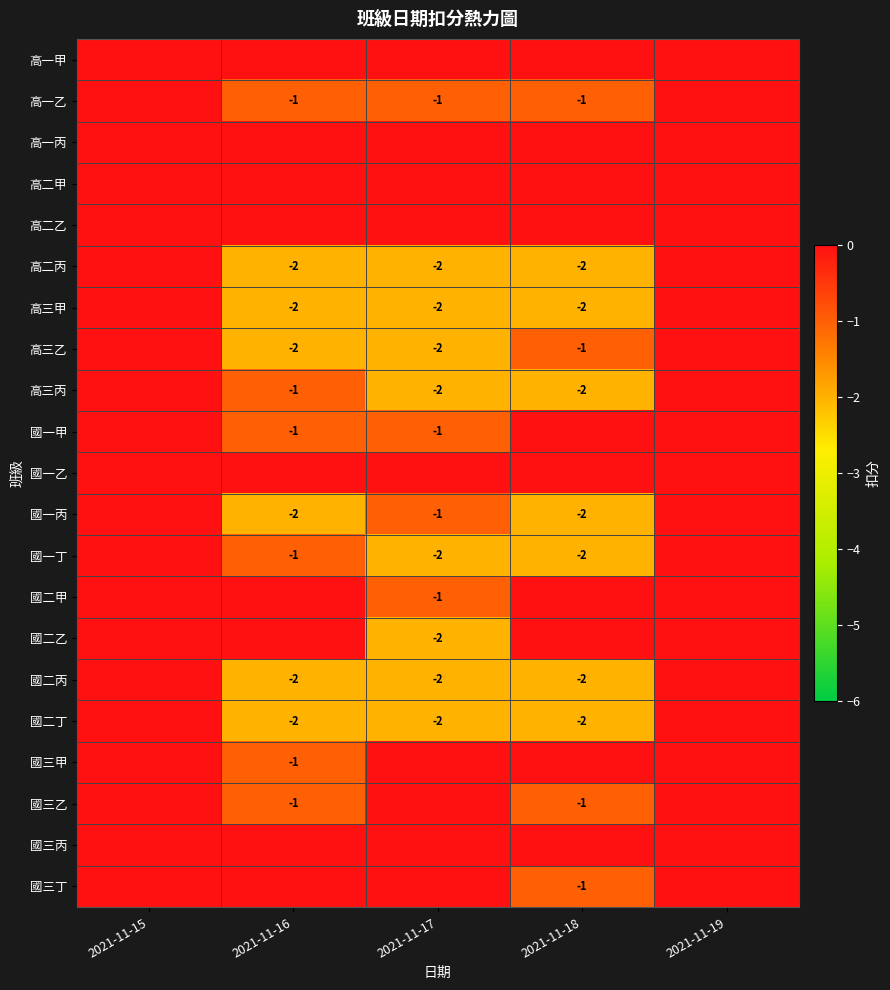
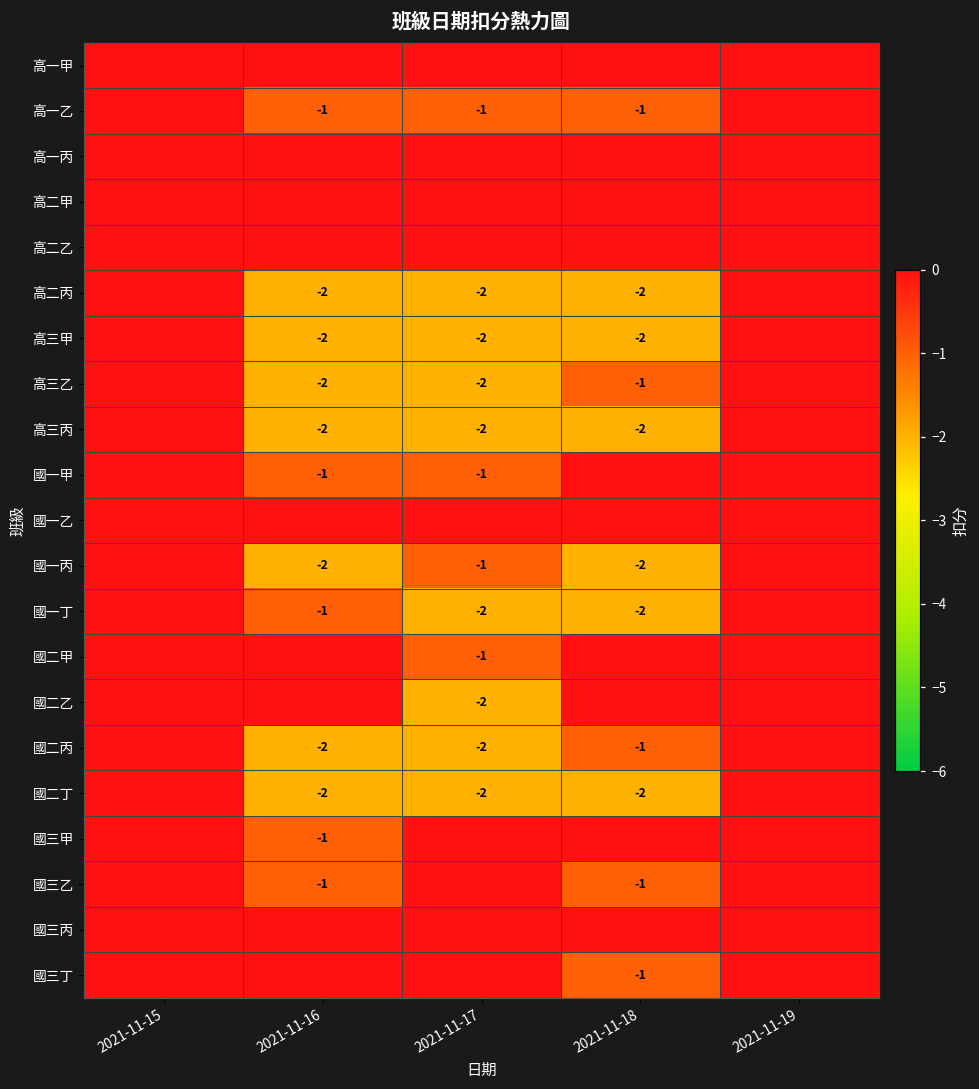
  {
    "高一乙": {
      "2021-11-16": -1,
      "2021-11-17": -1,
      "2021-11-18": -1
    },
    "高二丙": {
      "2021-11-16": -2,
      "2021-11-17": -2,
      "2021-11-18": -2
    },
    "高三甲": {
      "2021-11-16": -2,
      "2021-11-17": -2,
      "2021-11-18": -2
    },
    "高三乙": {
      "2021-11-16": -2,
      "2021-11-17": -2,
      "2021-11-18": -1
    },
    "高三丙": {
-     "2021-11-16": -1,
+     "2021-11-16": -2,
      "2021-11-17": -2,
      "2021-11-18": -2
    },
    "國一甲": {
      "2021-11-16": -1,
      "2021-11-17": -1
    },
    "國一丙": {
      "2021-11-16": -2,
      "2021-11-17": -1,
      "2021-11-18": -2
    },
    "國一丁": {
      "2021-11-16": -1,
      "2021-11-17": -2,
      "2021-11-18": -2
    },
    "國二甲": {
      "2021-11-17": -1
    },
    "國二乙": {
      "2021-11-17": -2
    },
    "國二丙": {
      "2021-11-16": -2,
      "2021-11-17": -2,
-     "2021-11-18": -2
+     "2021-11-18": -1
    },
    "國二丁": {
      "2021-11-16": -2,
      "2021-11-17": -2,
      "2021-11-18": -2
    },
    "國三甲": {
      "2021-11-16": -1
    },
    "國三乙": {
      "2021-11-16": -1,
      "2021-11-18": -1
    },
    "國三丁": {
      "2021-11-18": -1
    }
  }
